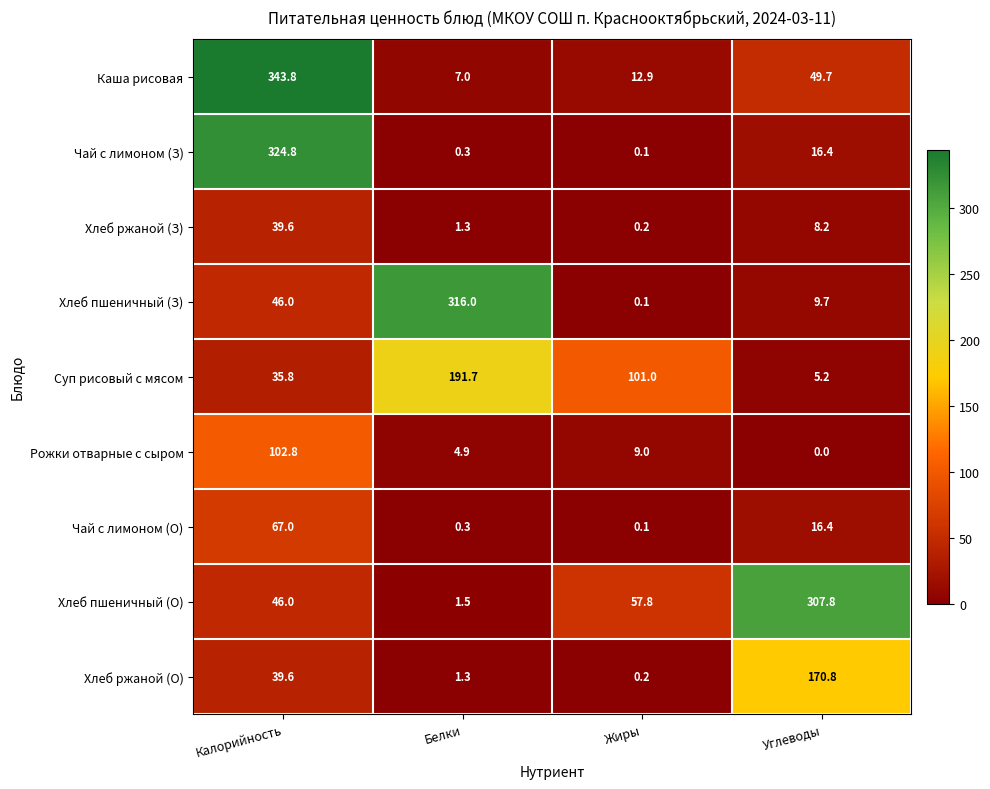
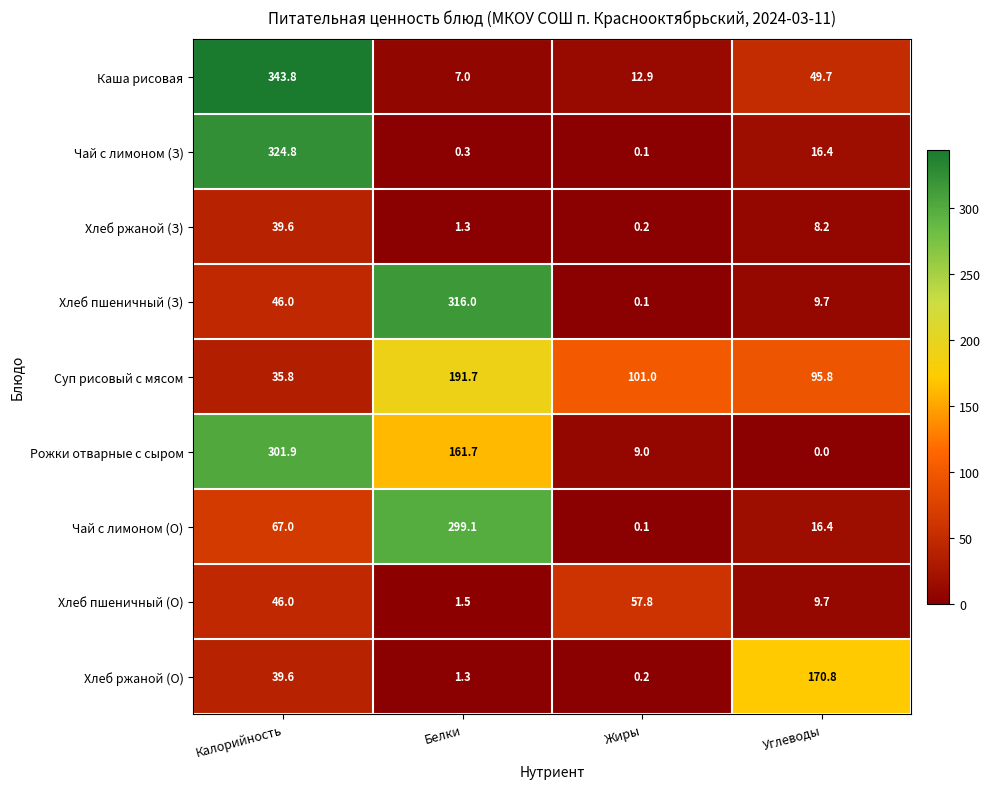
  {
    "Каша рисовая": {
      "Калорийность": 343.8,
      "Белки": 7.0,
      "Жиры": 12.9,
      "Углеводы": 49.7
    },
    "Чай с лимоном (З)": {
      "Калорийность": 324.8,
      "Белки": 0.3,
      "Жиры": 0.1,
      "Углеводы": 16.4
    },
    "Хлеб ржаной (З)": {
      "Калорийность": 39.6,
      "Белки": 1.3,
      "Жиры": 0.2,
      "Углеводы": 8.2
    },
    "Хлеб пшеничный (З)": {
      "Калорийность": 46.0,
      "Белки": 316.0,
      "Жиры": 0.1,
      "Углеводы": 9.7
    },
    "Суп рисовый с мясом": {
      "Калорийность": 35.8,
      "Белки": 191.7,
      "Жиры": 101.0,
-     "Углеводы": 5.2
+     "Углеводы": 95.8
    },
    "Рожки отварные с сыром": {
-     "Калорийность": 102.8,
-     "Белки": 4.9,
+     "Калорийность": 301.9,
+     "Белки": 161.7,
      "Жиры": 9.0,
      "Углеводы": 0.0
    },
    "Чай с лимоном (О)": {
      "Калорийность": 67.0,
-     "Белки": 0.3,
+     "Белки": 299.1,
      "Жиры": 0.1,
      "Углеводы": 16.4
    },
    "Хлеб пшеничный (О)": {
      "Калорийность": 46.0,
      "Белки": 1.5,
      "Жиры": 57.8,
-     "Углеводы": 307.8
+     "Углеводы": 9.7
    },
    "Хлеб ржаной (О)": {
      "Калорийность": 39.6,
      "Белки": 1.3,
      "Жиры": 0.2,
      "Углеводы": 170.8
    }
  }
